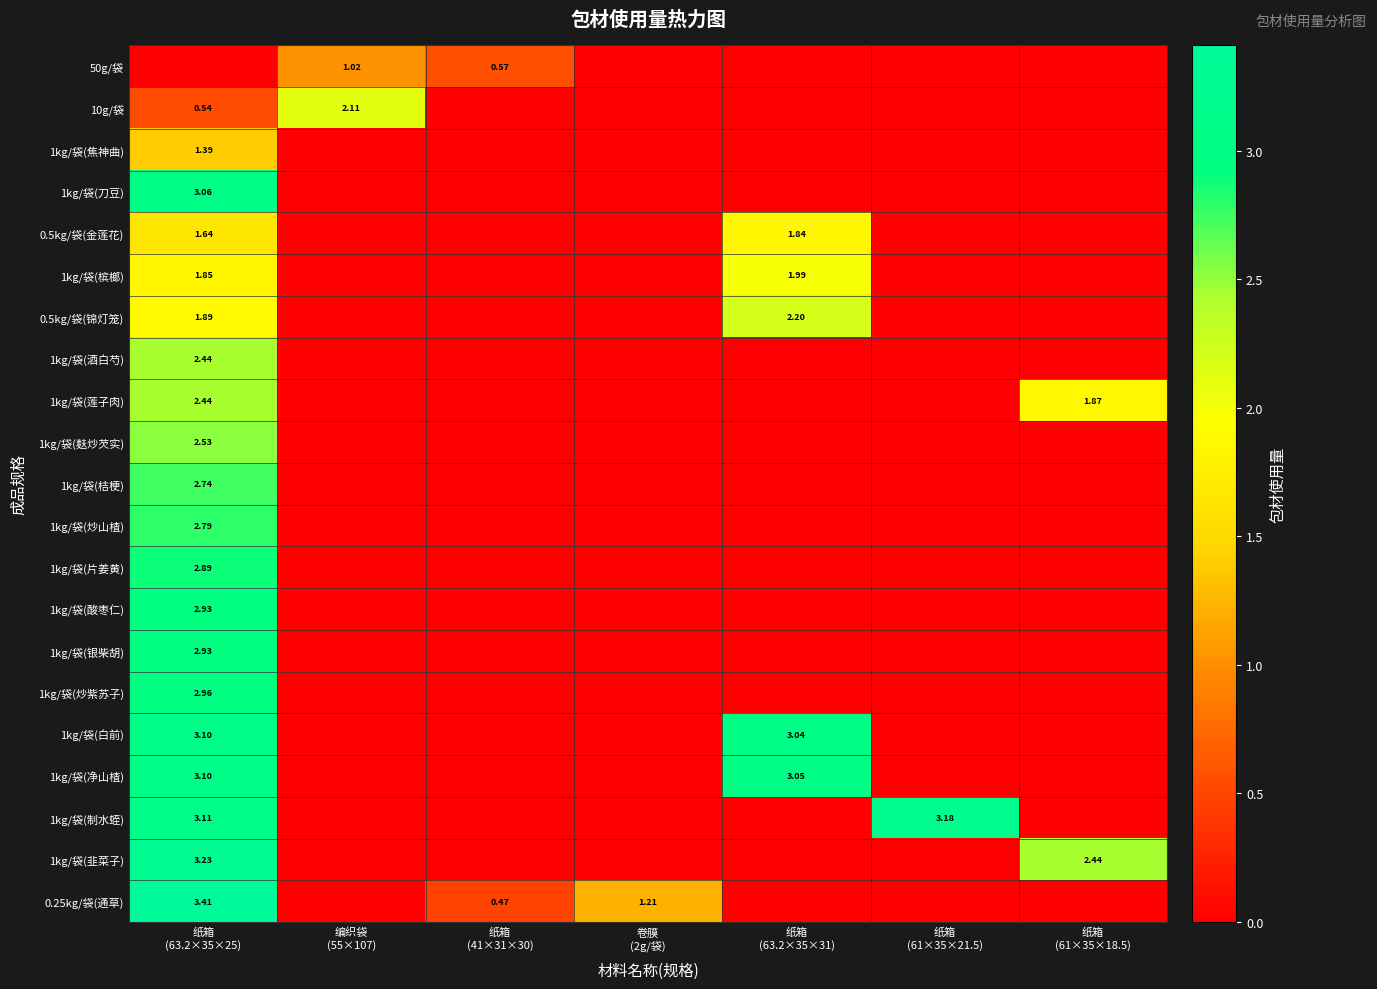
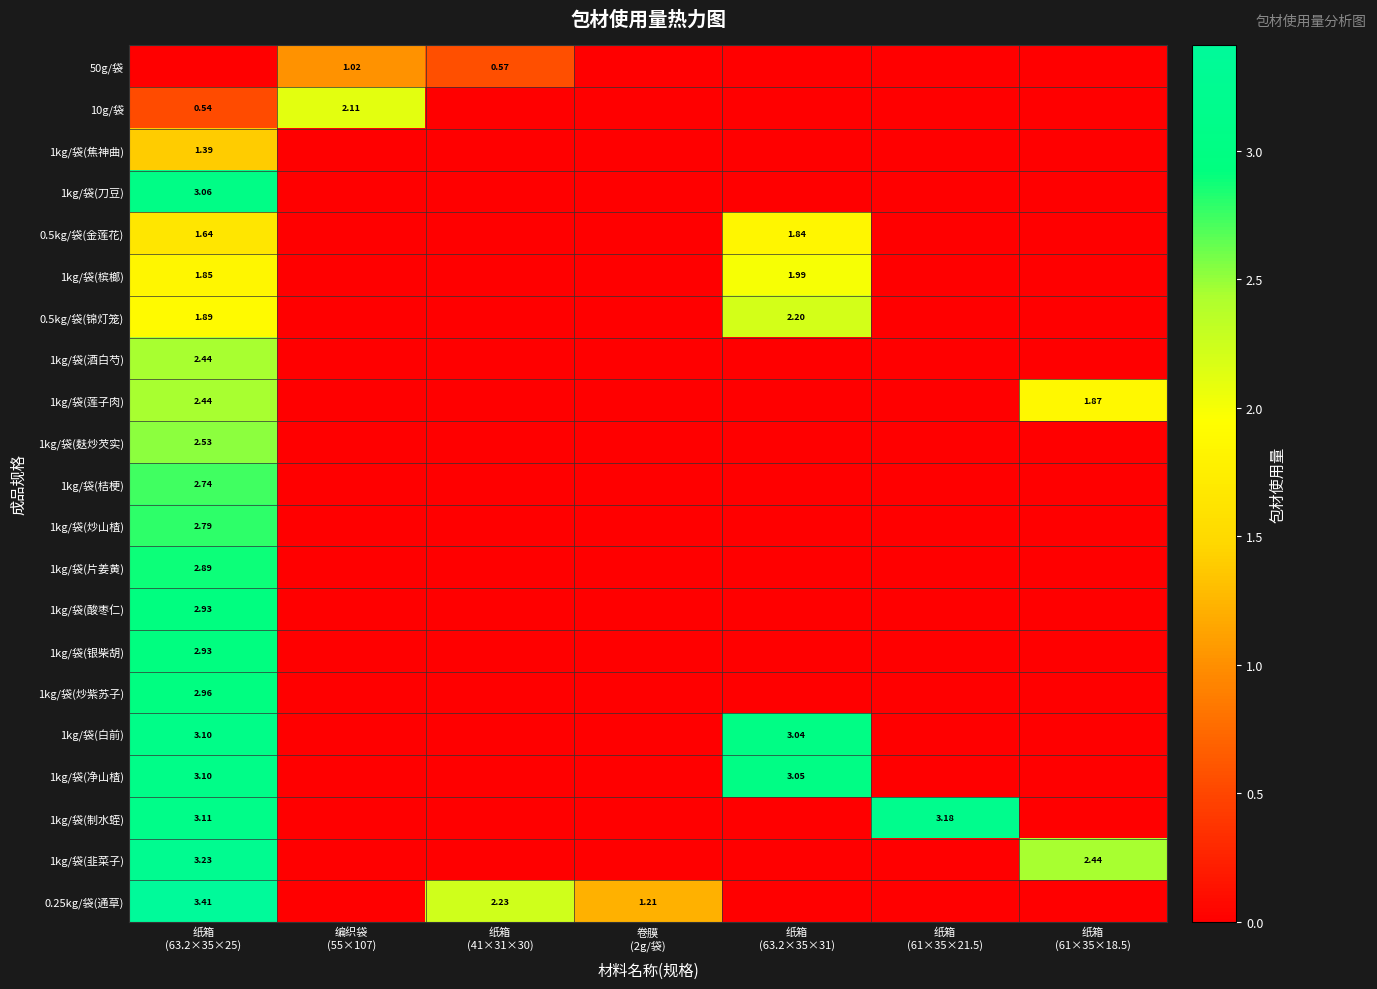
  {
    "50g/袋": {
      "编织袋 (55×107)": 1.02,
      "纸箱 (41×31×30)": 0.57
    },
    "10g/袋": {
      "纸箱 (63.2×35×25)": 0.54,
      "编织袋 (55×107)": 2.11
    },
    "1kg/袋(焦神曲)": {
      "纸箱 (63.2×35×25)": 1.39
    },
    "1kg/袋(刀豆)": {
      "纸箱 (63.2×35×25)": 3.06
    },
    "0.5kg/袋(金莲花)": {
      "纸箱 (63.2×35×25)": 1.64,
      "纸箱 (63.2×35×31)": 1.84
    },
    "1kg/袋(槟榔)": {
      "纸箱 (63.2×35×25)": 1.85,
      "纸箱 (63.2×35×31)": 1.99
    },
    "0.5kg/袋(锦灯笼)": {
      "纸箱 (63.2×35×25)": 1.89,
      "纸箱 (63.2×35×31)": 2.20
    },
    "1kg/袋(酒白芍)": {
      "纸箱 (63.2×35×25)": 2.44
    },
    "1kg/袋(莲子肉)": {
      "纸箱 (63.2×35×25)": 2.44,
      "纸箱 (61×35×18.5)": 1.87
    },
    "1kg/袋(麸炒芡实)": {
      "纸箱 (63.2×35×25)": 2.53
    },
    "1kg/袋(桔梗)": {
      "纸箱 (63.2×35×25)": 2.74
    },
    "1kg/袋(炒山楂)": {
      "纸箱 (63.2×35×25)": 2.79
    },
    "1kg/袋(片姜黄)": {
      "纸箱 (63.2×35×25)": 2.89
    },
    "1kg/袋(酸枣仁)": {
      "纸箱 (63.2×35×25)": 2.93
    },
    "1kg/袋(银柴胡)": {
      "纸箱 (63.2×35×25)": 2.93
    },
    "1kg/袋(炒紫苏子)": {
      "纸箱 (63.2×35×25)": 2.96
    },
    "1kg/袋(白前)": {
      "纸箱 (63.2×35×25)": 3.10,
      "纸箱 (63.2×35×31)": 3.04
    },
    "1kg/袋(净山楂)": {
      "纸箱 (63.2×35×25)": 3.10,
      "纸箱 (63.2×35×31)": 3.05
    },
    "1kg/袋(制水蛭)": {
      "纸箱 (63.2×35×25)": 3.11,
      "纸箱 (61×35×21.5)": 3.18
    },
    "1kg/袋(韭菜子)": {
      "纸箱 (63.2×35×25)": 3.23,
      "纸箱 (61×35×18.5)": 2.44
    },
    "0.25kg/袋(通草)": {
      "纸箱 (63.2×35×25)": 3.41,
-     "纸箱 (41×31×30)": 0.47,
+     "纸箱 (41×31×30)": 2.23,
      "卷膜 (2g/袋)": 1.21
    }
  }
